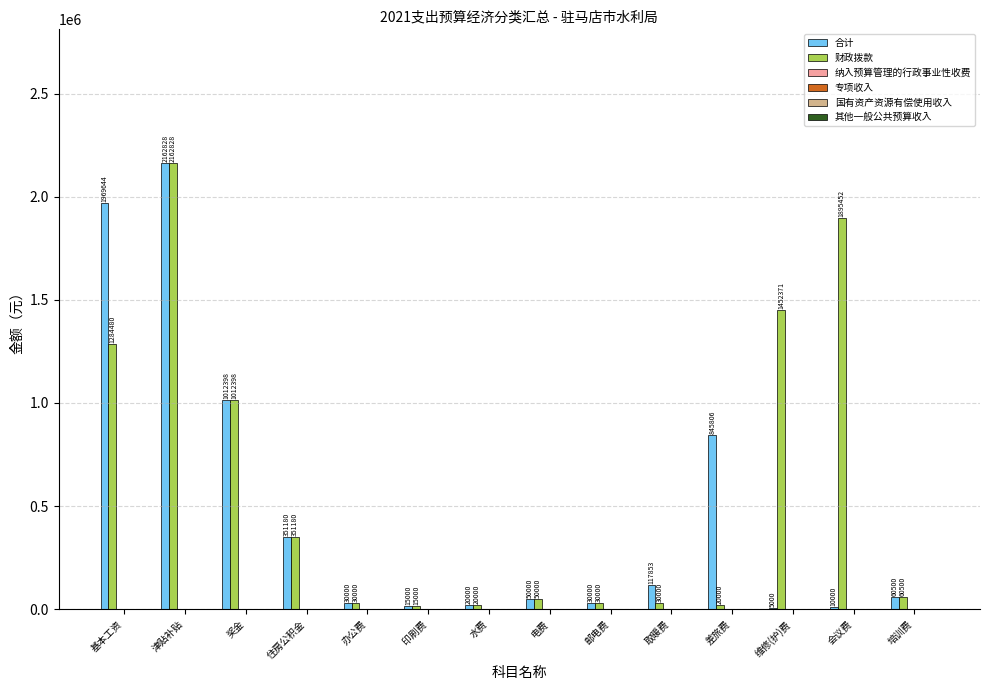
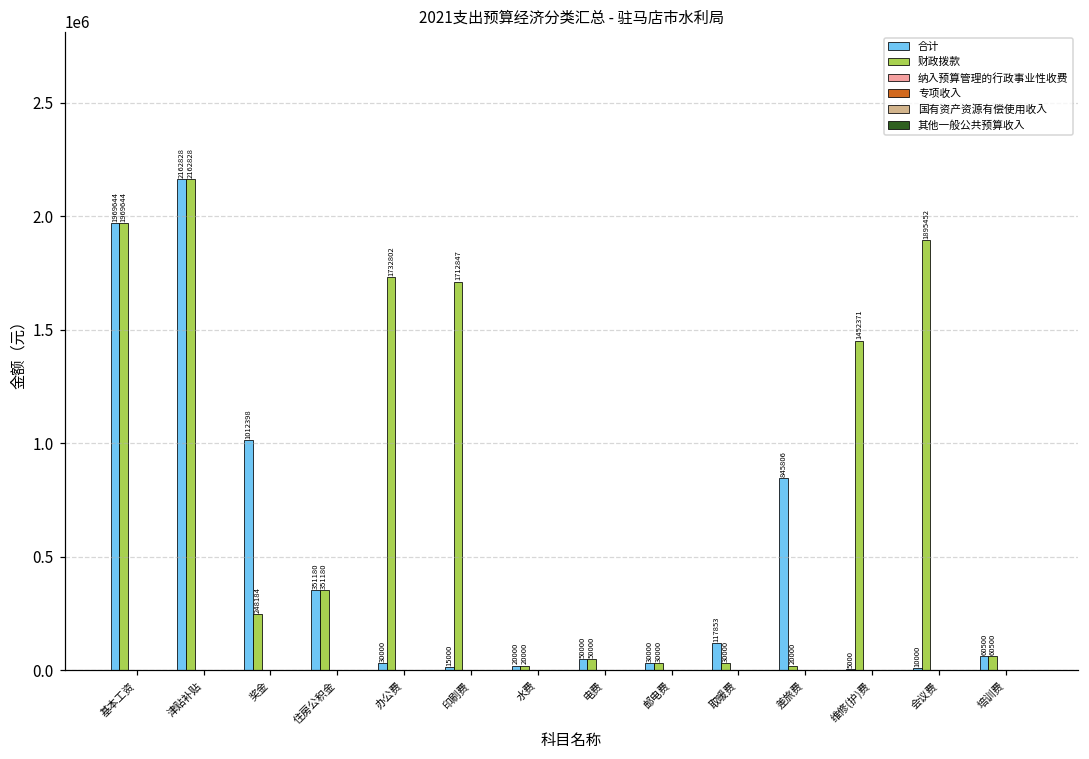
  {
    "合计": {
      "基本工资": 1969644,
      "津贴补贴": 2162828,
      "奖金": 1012398,
      "住房公积金": 351180,
      "办公费": 30000,
      "印刷费": 15000,
      "水费": 20000,
      "电费": 50000,
      "邮电费": 30000,
      "取暖费": 117853,
      "差旅费": 845806,
      "维修(护)费": 5000,
      "会议费": 10000,
      "培训费": 60500
    },
    "财政拨款": {
-     "基本工资": 1284480,
+     "基本工资": 1969644,
      "津贴补贴": 2162828,
-     "奖金": 1012398,
+     "奖金": 248184,
      "住房公积金": 351180,
-     "办公费": 30000,
-     "印刷费": 15000,
+     "办公费": 1732802,
+     "印刷费": 1712847,
      "水费": 20000,
      "电费": 50000,
      "邮电费": 30000,
      "取暖费": 30000,
      "差旅费": 20000,
      "维修(护)费": 1452371,
      "会议费": 1895452,
      "培训费": 60500
    },
    "专项收入": {
      "基本工资": 0,
      "津贴补贴": 0,
      "奖金": 0,
      "住房公积金": 0,
      "办公费": 0,
      "印刷费": 0,
      "水费": 0,
      "电费": 0,
      "邮电费": 0,
      "取暖费": 0,
      "差旅费": 0,
      "维修(护)费": 0,
      "会议费": 0,
      "培训费": 0
    },
    "其他一般公共预算收入": {
      "基本工资": 0,
      "津贴补贴": 0,
      "奖金": 0,
      "住房公积金": 0,
      "办公费": 0,
      "印刷费": 0,
      "水费": 0,
      "电费": 0,
      "邮电费": 0,
      "取暖费": 0,
      "差旅费": 0,
      "维修(护)费": 0,
      "会议费": 0,
      "培训费": 0
    }
  }
